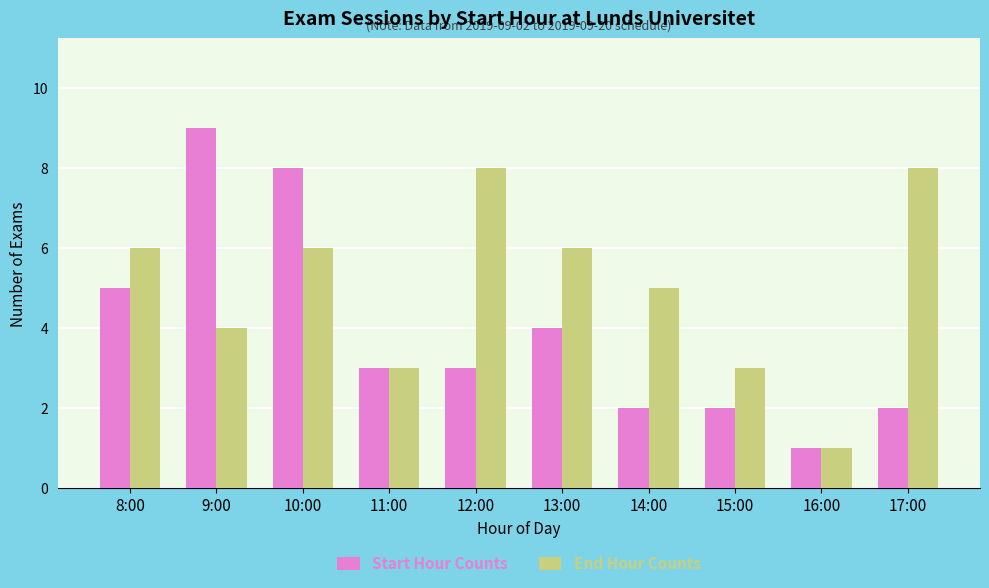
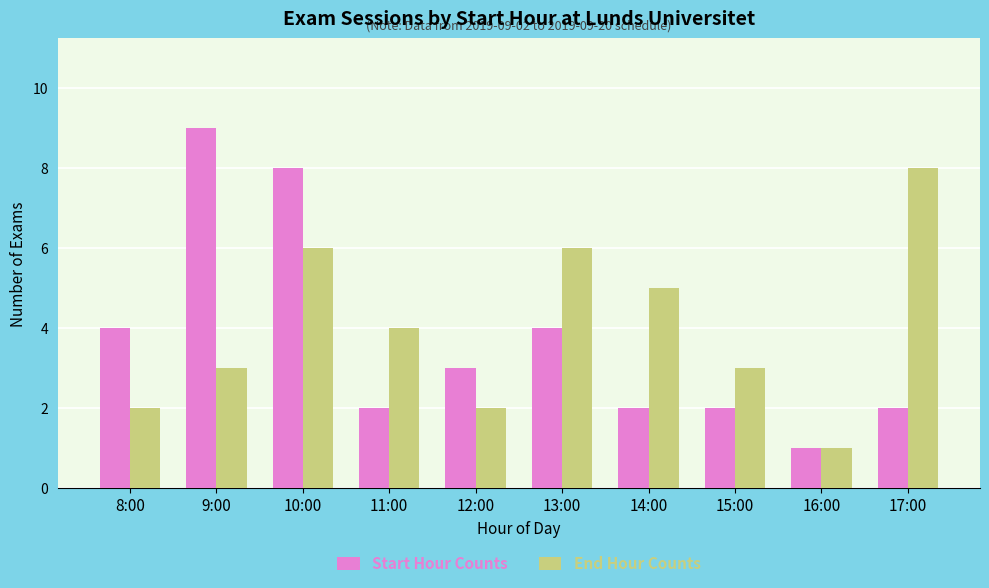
  {
    "Start Hour Counts": {
-     "8:00": 5,
+     "8:00": 4,
      "9:00": 9,
      "10:00": 8,
-     "11:00": 3,
+     "11:00": 2,
      "12:00": 3,
      "13:00": 4,
      "14:00": 2,
      "15:00": 2,
      "16:00": 1,
      "17:00": 2
    },
    "End Hour Counts": {
-     "8:00": 6,
-     "9:00": 4,
+     "8:00": 2,
+     "9:00": 3,
      "10:00": 6,
-     "11:00": 3,
-     "12:00": 8,
+     "11:00": 4,
+     "12:00": 2,
      "13:00": 6,
      "14:00": 5,
      "15:00": 3,
      "16:00": 1,
      "17:00": 8
    }
  }
